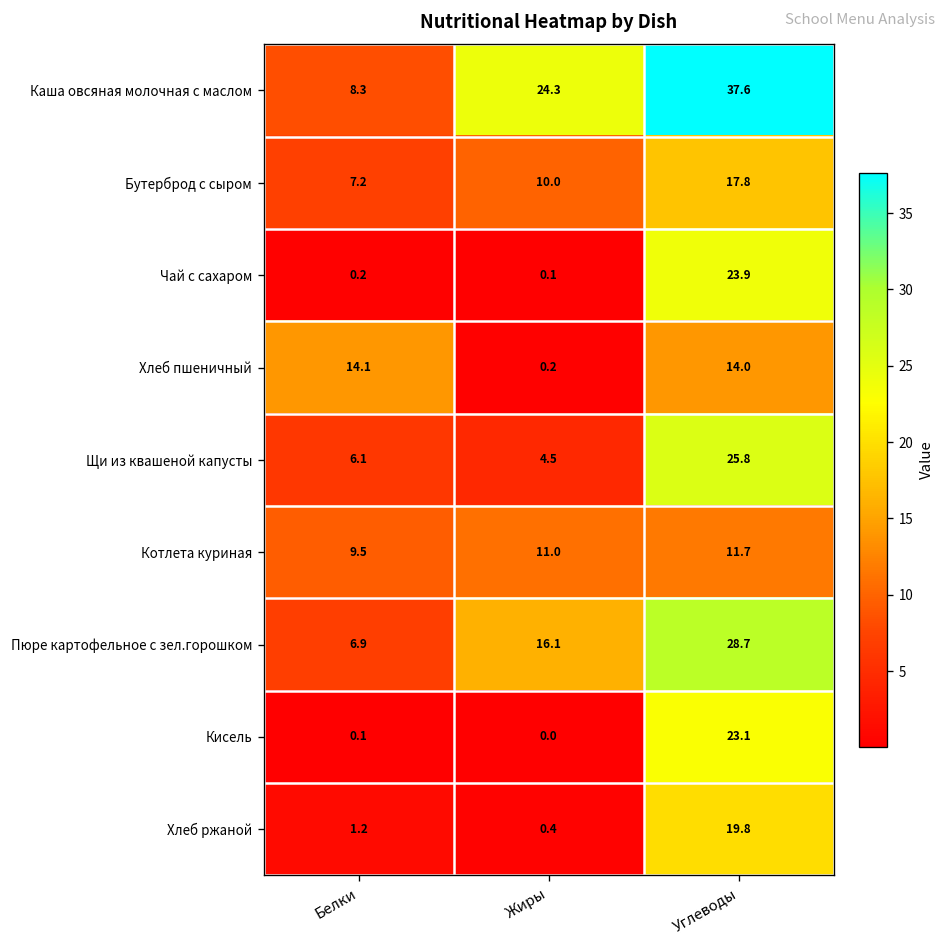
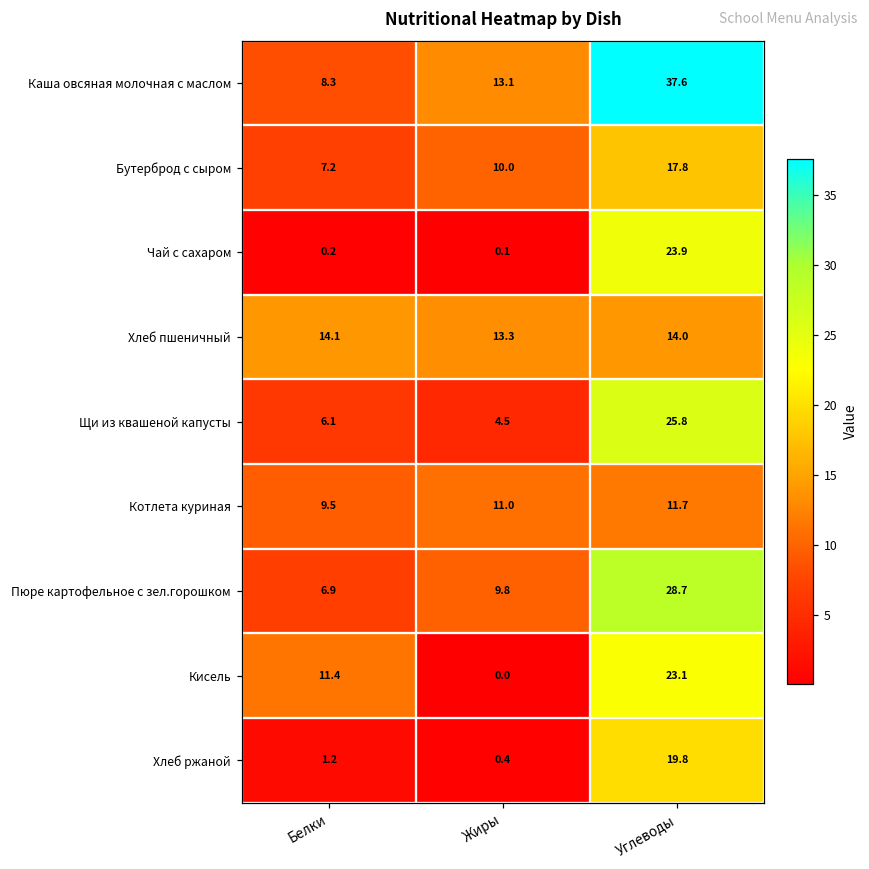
  {
    "Каша овсяная молочная с маслом": {
      "Белки": 8.3,
-     "Жиры": 24.3,
+     "Жиры": 13.1,
      "Углеводы": 37.6
    },
    "Бутерброд с сыром": {
      "Белки": 7.2,
      "Жиры": 10.0,
      "Углеводы": 17.8
    },
    "Чай с сахаром": {
      "Белки": 0.2,
      "Жиры": 0.1,
      "Углеводы": 23.9
    },
    "Хлеб пшеничный": {
      "Белки": 14.1,
-     "Жиры": 0.2,
+     "Жиры": 13.3,
      "Углеводы": 14.0
    },
    "Щи из квашеной капусты": {
      "Белки": 6.1,
      "Жиры": 4.5,
      "Углеводы": 25.8
    },
    "Котлета куриная": {
      "Белки": 9.5,
      "Жиры": 11.0,
      "Углеводы": 11.7
    },
    "Пюре картофельное с зел.горошком": {
      "Белки": 6.9,
-     "Жиры": 16.1,
+     "Жиры": 9.8,
      "Углеводы": 28.7
    },
    "Кисель": {
-     "Белки": 0.1,
+     "Белки": 11.4,
      "Жиры": 0.0,
      "Углеводы": 23.1
    },
    "Хлеб ржаной": {
      "Белки": 1.2,
      "Жиры": 0.4,
      "Углеводы": 19.8
    }
  }
